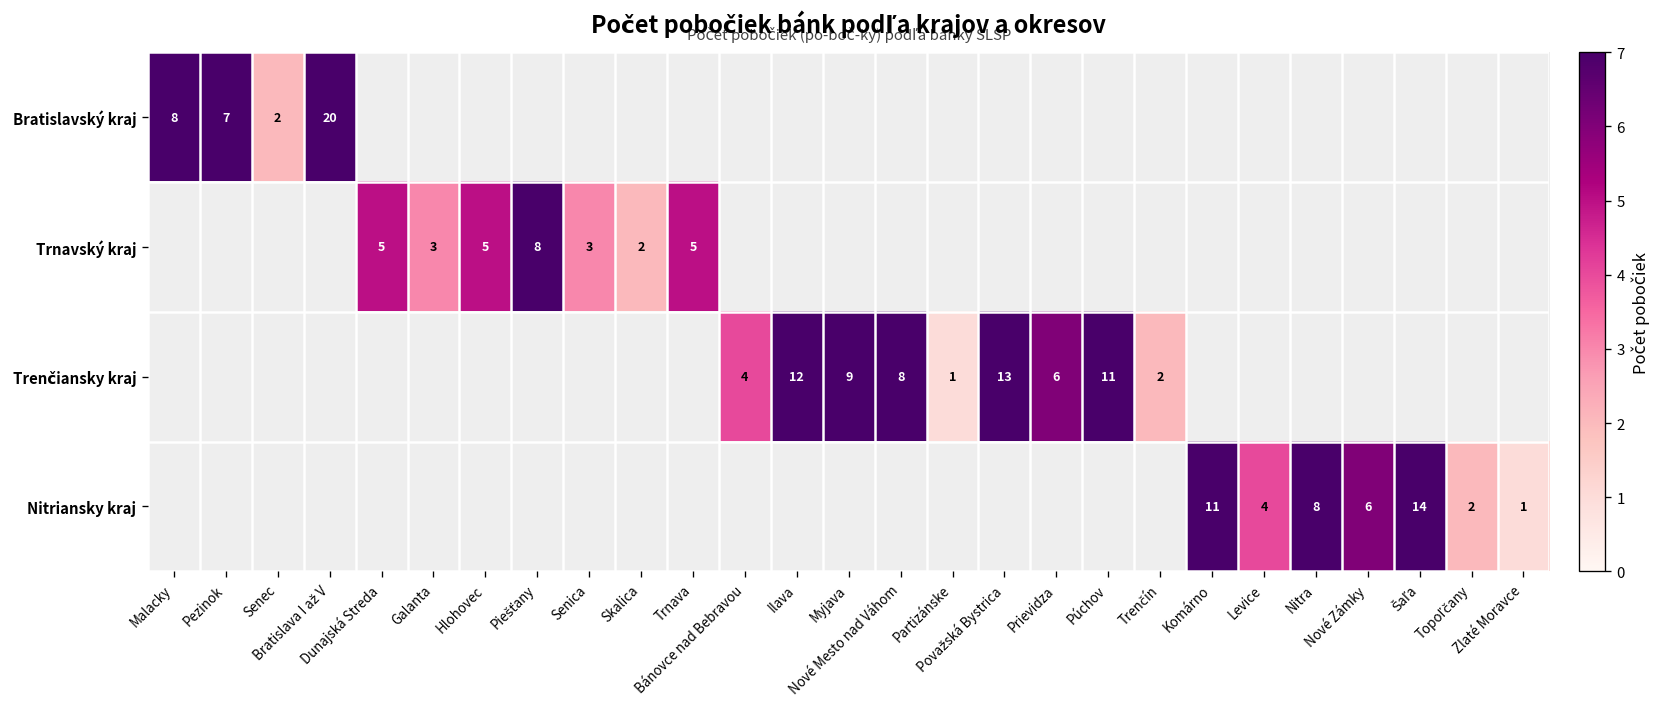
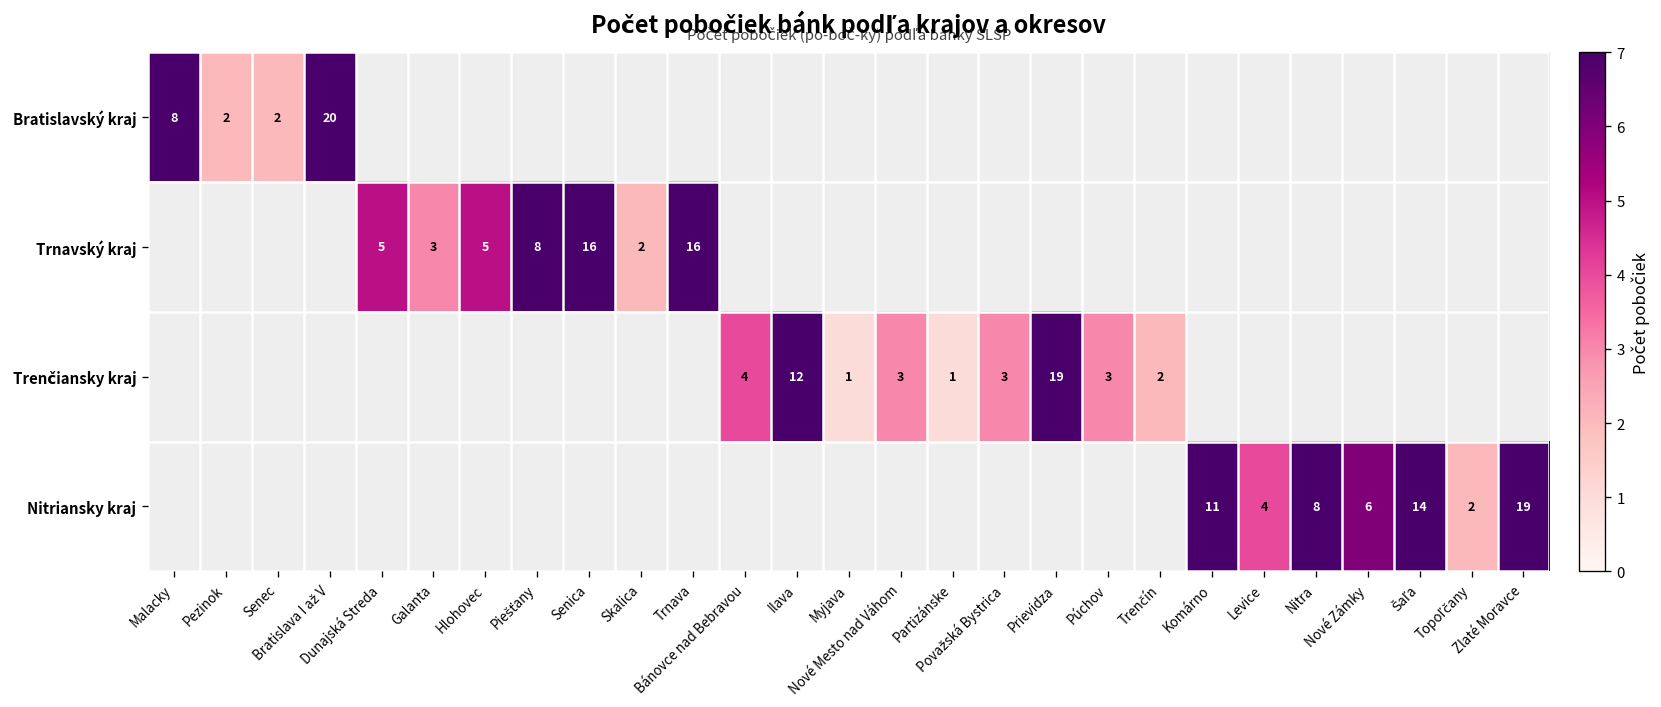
  {
    "Bratislavský kraj": {
      "Malacky": 8,
-     "Pezinok": 7,
+     "Pezinok": 2,
      "Senec": 2,
      "Bratislava I až V": 20
    },
    "Trnavský kraj": {
      "Dunajská Streda": 5,
      "Galanta": 3,
      "Hlohovec": 5,
      "Piešťany": 8,
-     "Senica": 3,
+     "Senica": 16,
      "Skalica": 2,
-     "Trnava": 5
+     "Trnava": 16
    },
    "Trenčiansky kraj": {
      "Bánovce nad Bebravou": 4,
      "Ilava": 12,
-     "Myjava": 9,
-     "Nové Mesto nad Váhom": 8,
+     "Myjava": 1,
+     "Nové Mesto nad Váhom": 3,
      "Partizánske": 1,
-     "Považská Bystrica": 13,
-     "Prievidza": 6,
-     "Púchov": 11,
+     "Považská Bystrica": 3,
+     "Prievidza": 19,
+     "Púchov": 3,
      "Trenčín": 2
    },
    "Nitriansky kraj": {
      "Komárno": 11,
      "Levice": 4,
      "Nitra": 8,
      "Nové Zámky": 6,
      "Šaľa": 14,
      "Topoľčany": 2,
-     "Zlaté Moravce": 1
+     "Zlaté Moravce": 19
    }
  }
